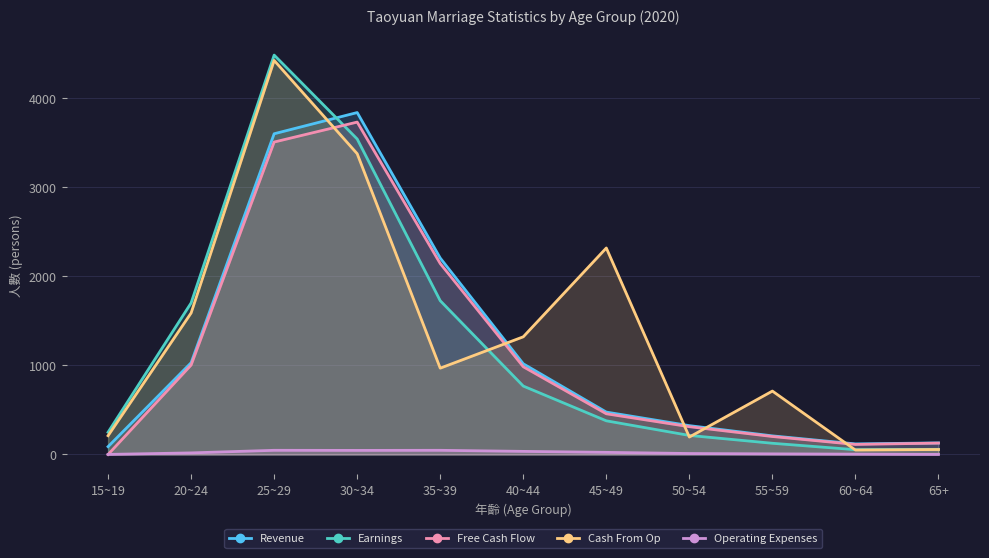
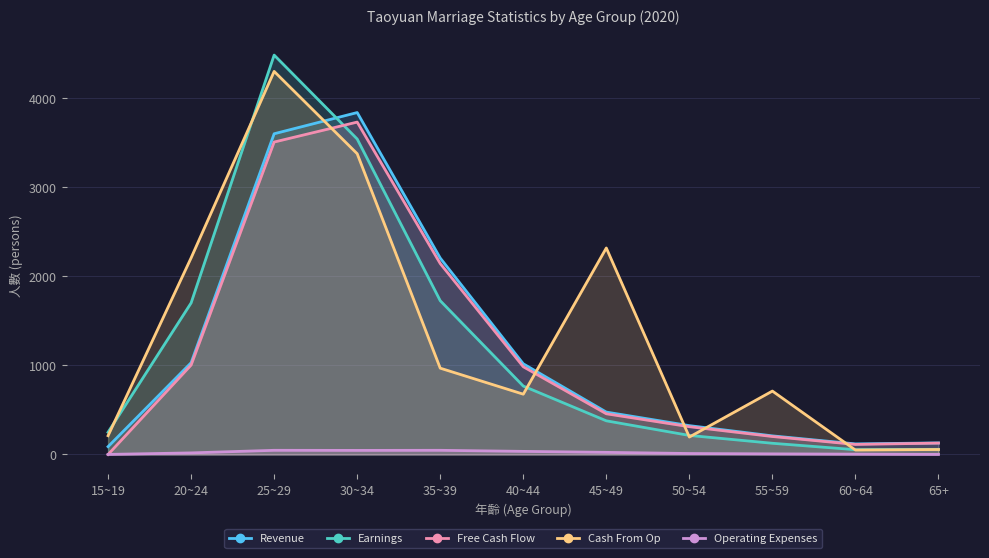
  {
    "Cash From Op": {
      "15~19": 200,
-     "20~24": 1600,
-     "25~29": 4400,
+     "20~24": 2200,
+     "25~29": 4300,
      "30~34": 3400,
      "35~39": 1000,
-     "40~44": 1300,
+     "40~44": 700,
      "45~49": 2300,
      "55~59": 700
    }
  }
